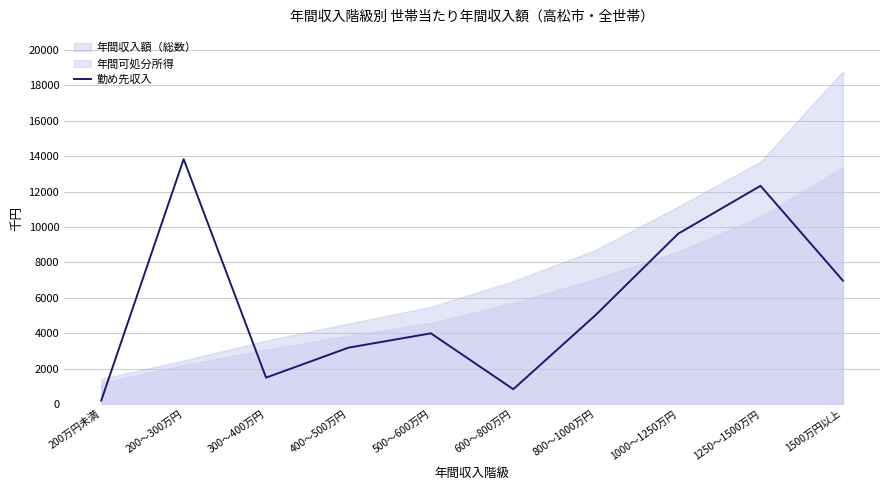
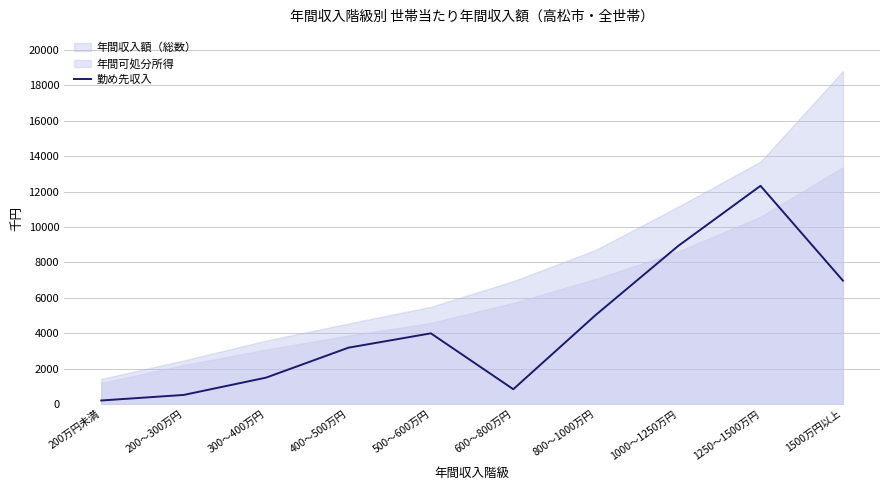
  {
    "勤め先収入": {
      "200万円未満": 200,
-     "200～300万円": 13800,
+     "200～300万円": 500,
      "300～400万円": 1500,
      "400～500万円": 3200,
      "500～600万円": 4000,
      "600～800万円": 800,
      "800～1000万円": 5000,
-     "1000～1250万円": 9600,
+     "1000～1250万円": 8900,
      "1250～1500万円": 12300,
      "1500万円以上": 7000
    }
  }
